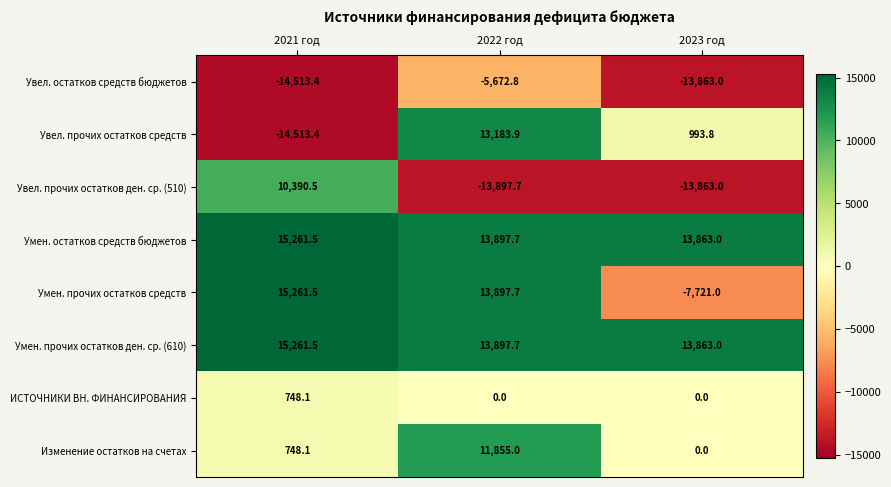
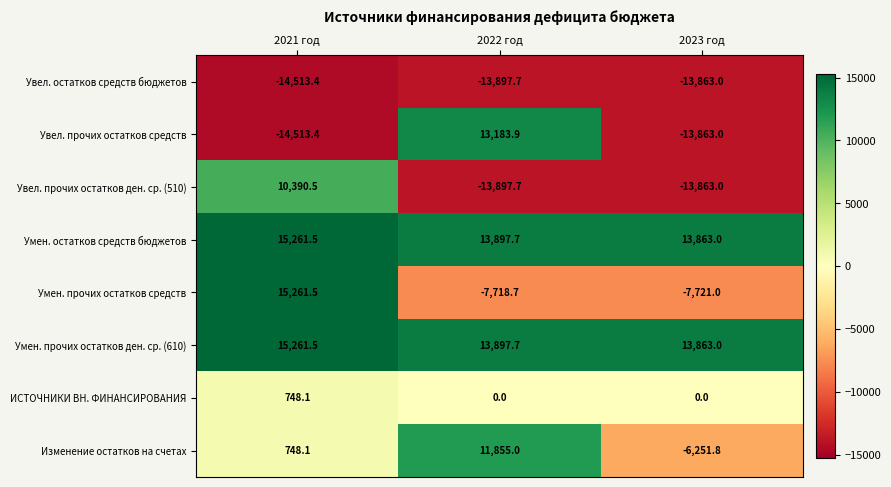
  {
    "Увел. остатков средств бюджетов": {
      "2021 год": "-14,513.4",
-     "2022 год": "-5,672.8",
+     "2022 год": "-13,897.7",
      "2023 год": "-13,863.0"
    },
    "Увел. прочих остатков средств": {
      "2021 год": "-14,513.4",
      "2022 год": "13,183.9",
-     "2023 год": "993.8"
+     "2023 год": "-13,863.0"
    },
    "Увел. прочих остатков ден. ср. (510)": {
      "2021 год": "10,390.5",
      "2022 год": "-13,897.7",
      "2023 год": "-13,863.0"
    },
    "Умен. остатков средств бюджетов": {
      "2021 год": "15,261.5",
      "2022 год": "13,897.7",
      "2023 год": "13,863.0"
    },
    "Умен. прочих остатков средств": {
      "2021 год": "15,261.5",
-     "2022 год": "13,897.7",
+     "2022 год": "-7,718.7",
      "2023 год": "-7,721.0"
    },
    "Умен. прочих остатков ден. ср. (610)": {
      "2021 год": "15,261.5",
      "2022 год": "13,897.7",
      "2023 год": "13,863.0"
    },
    "ИСТОЧНИКИ ВН. ФИНАНСИРОВАНИЯ": {
      "2021 год": "748.1",
      "2022 год": "0.0",
      "2023 год": "0.0"
    },
    "Изменение остатков на счетах": {
      "2021 год": "748.1",
      "2022 год": "11,855.0",
-     "2023 год": "0.0"
+     "2023 год": "-6,251.8"
    }
  }
